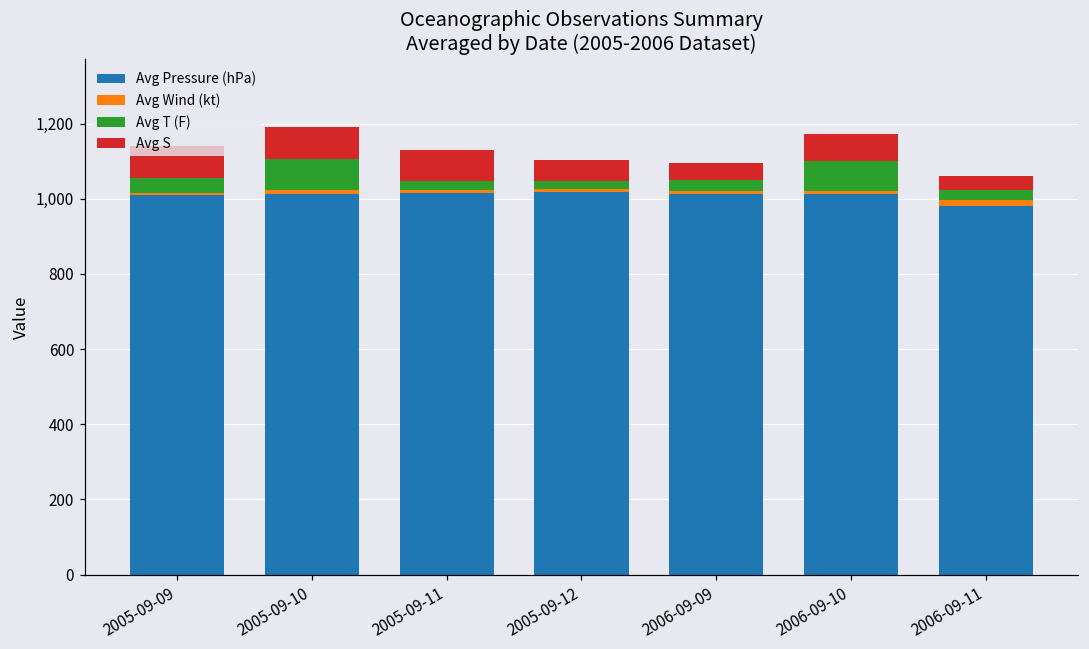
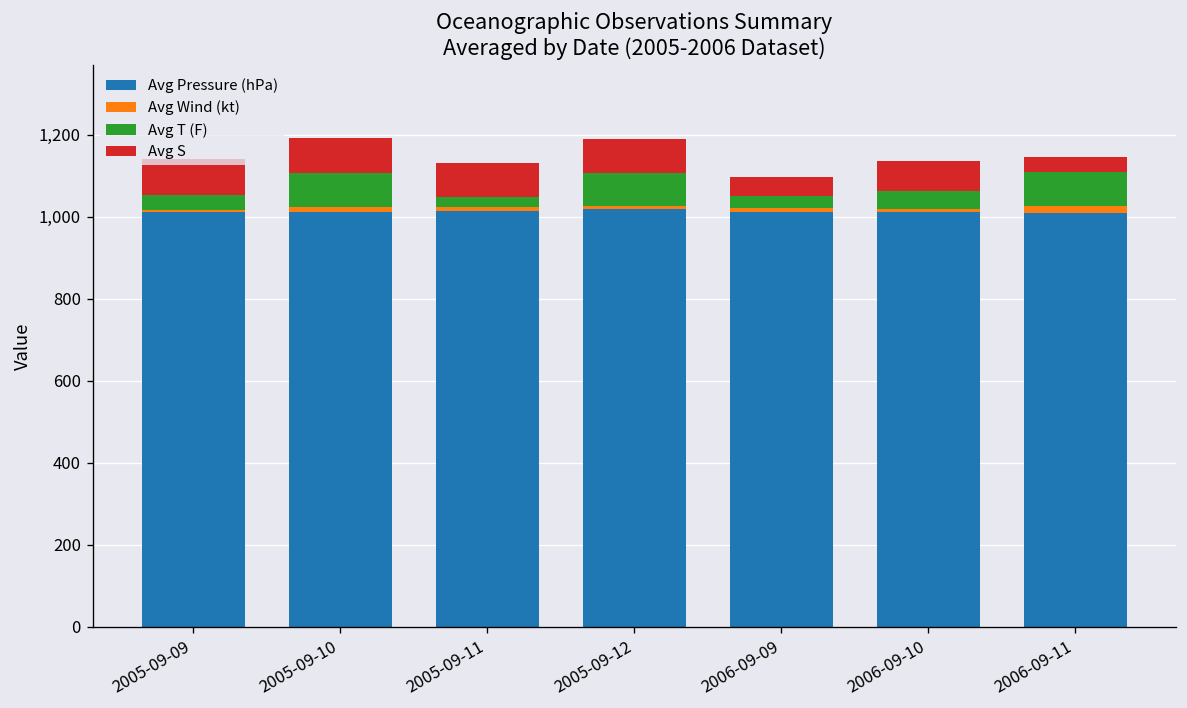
  {
    "Avg Pressure (hPa)": {
      "2005-09-09": "1,010",
      "2005-09-10": "1,010",
      "2005-09-11": "1,010",
      "2005-09-12": "1,020",
      "2006-09-09": "1,010",
      "2006-09-10": "1,010",
-     "2006-09-11": "980"
+     "2006-09-11": "1,010"
    },
    "Avg Wind (kt)": {
      "2005-09-10": "10",
      "2005-09-11": "10",
      "2005-09-12": "10",
      "2006-09-09": "10",
      "2006-09-11": "20"
    },
    "Avg T (F)": {
      "2005-09-09": "40",
      "2005-09-10": "80",
      "2005-09-11": "20",
-     "2005-09-12": "20",
+     "2005-09-12": "80",
      "2006-09-09": "30",
-     "2006-09-10": "80",
-     "2006-09-11": "30"
+     "2006-09-10": "40",
+     "2006-09-11": "80"
    },
    "Avg S": {
      "2005-09-10": "90",
      "2005-09-11": "80",
-     "2005-09-12": "60",
+     "2005-09-12": "80",
      "2006-09-09": "50",
      "2006-09-10": "70",
      "2006-09-11": "40"
    }
  }
